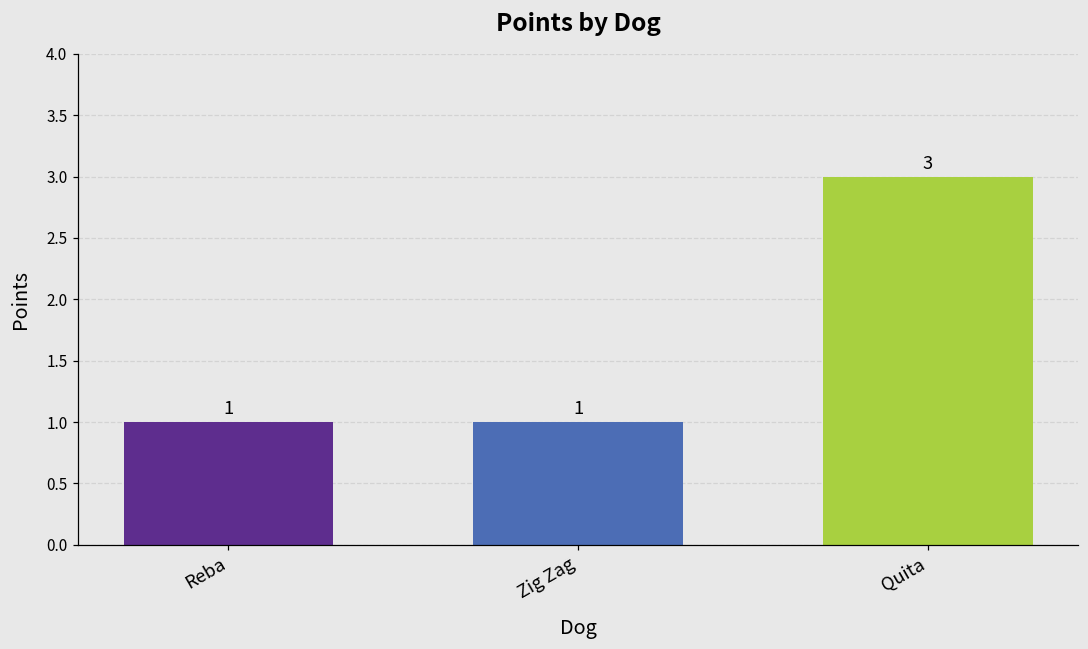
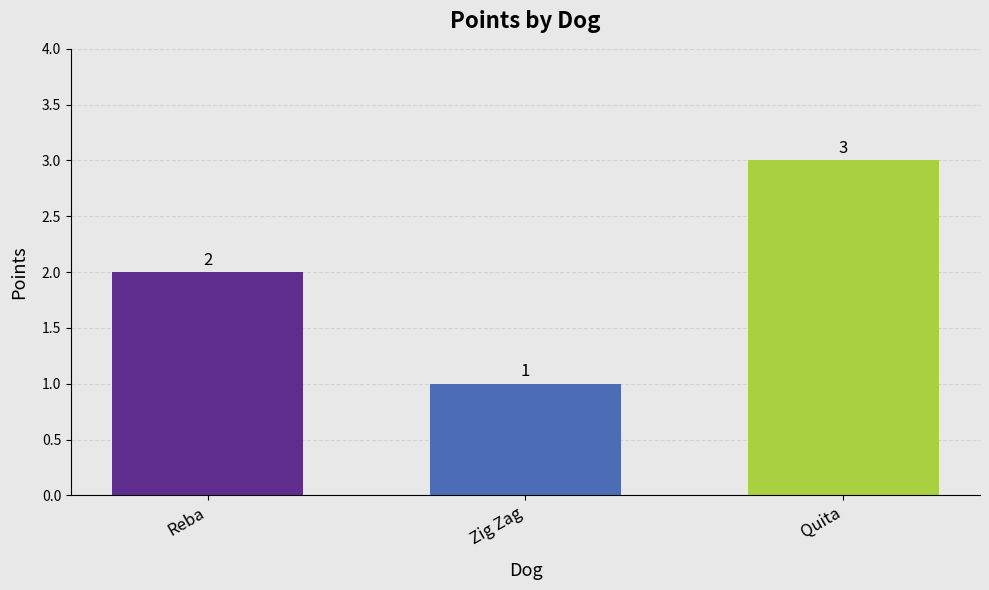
  {
-   "Reba": 1,
+   "Reba": 2,
    "Zig Zag": 1,
    "Quita": 3
  }
